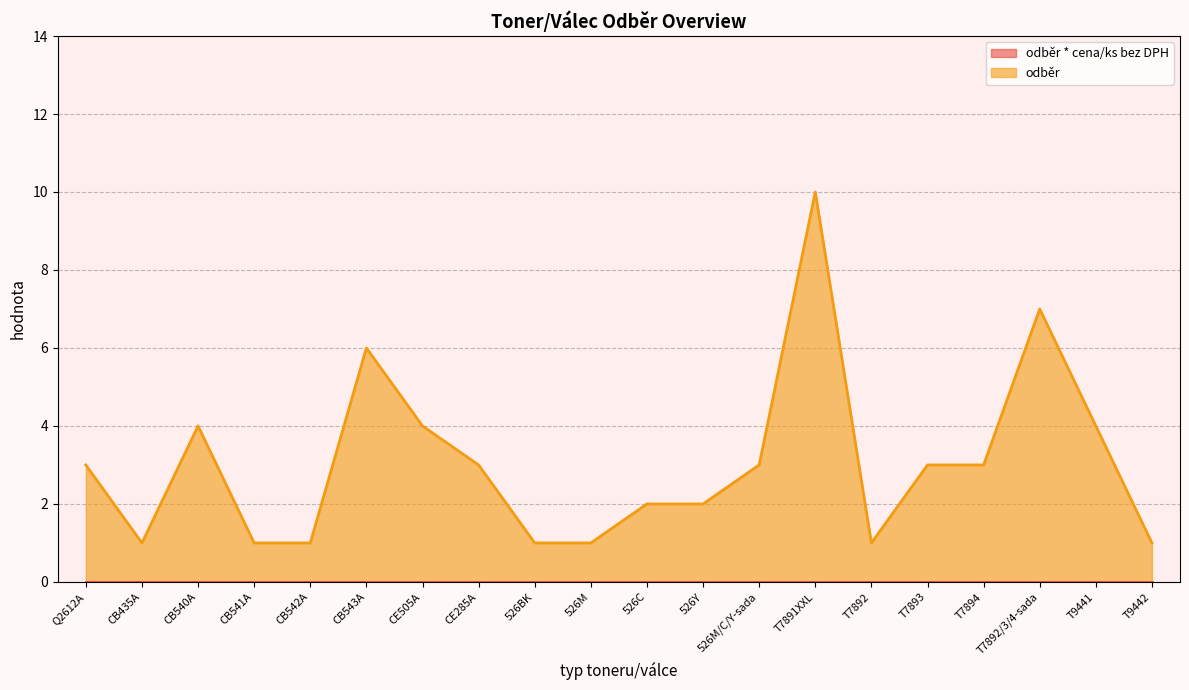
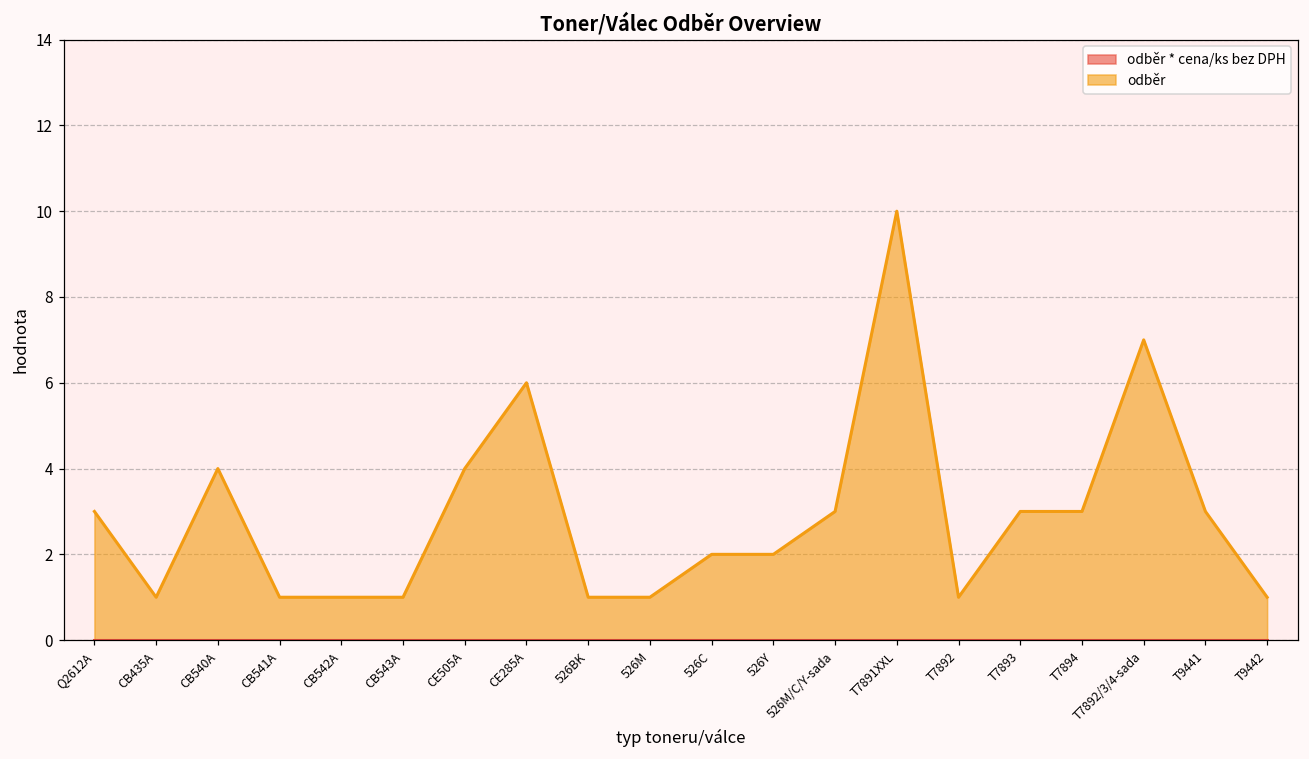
  {
    "odběr * cena/ks bez DPH": {
      "Q2612A": 0,
      "CB435A": 0,
      "CB540A": 0,
      "CB541A": 0,
      "CB542A": 0,
      "CB543A": 0,
      "CE505A": 0,
      "CE285A": 0,
      "526BK": 0,
      "526M": 0,
      "526C": 0,
      "526Y": 0,
      "526M/C/Y-sada": 0,
      "T7891XXL": 0,
      "T7892": 0,
      "T7893": 0,
      "T7894": 0,
      "T7892/3/4-sada": 0,
      "T9441": 0,
      "T9442": 0
    },
    "odběr": {
      "Q2612A": 3,
      "CB435A": 1,
      "CB540A": 4,
      "CB541A": 1,
      "CB542A": 1,
-     "CB543A": 6,
+     "CB543A": 1,
      "CE505A": 4,
-     "CE285A": 3,
+     "CE285A": 6,
      "526BK": 1,
      "526M": 1,
      "526C": 2,
      "526Y": 2,
      "526M/C/Y-sada": 3,
      "T7891XXL": 10,
      "T7892": 1,
      "T7893": 3,
      "T7894": 3,
      "T7892/3/4-sada": 7,
-     "T9441": 4,
+     "T9441": 3,
      "T9442": 1
    }
  }
